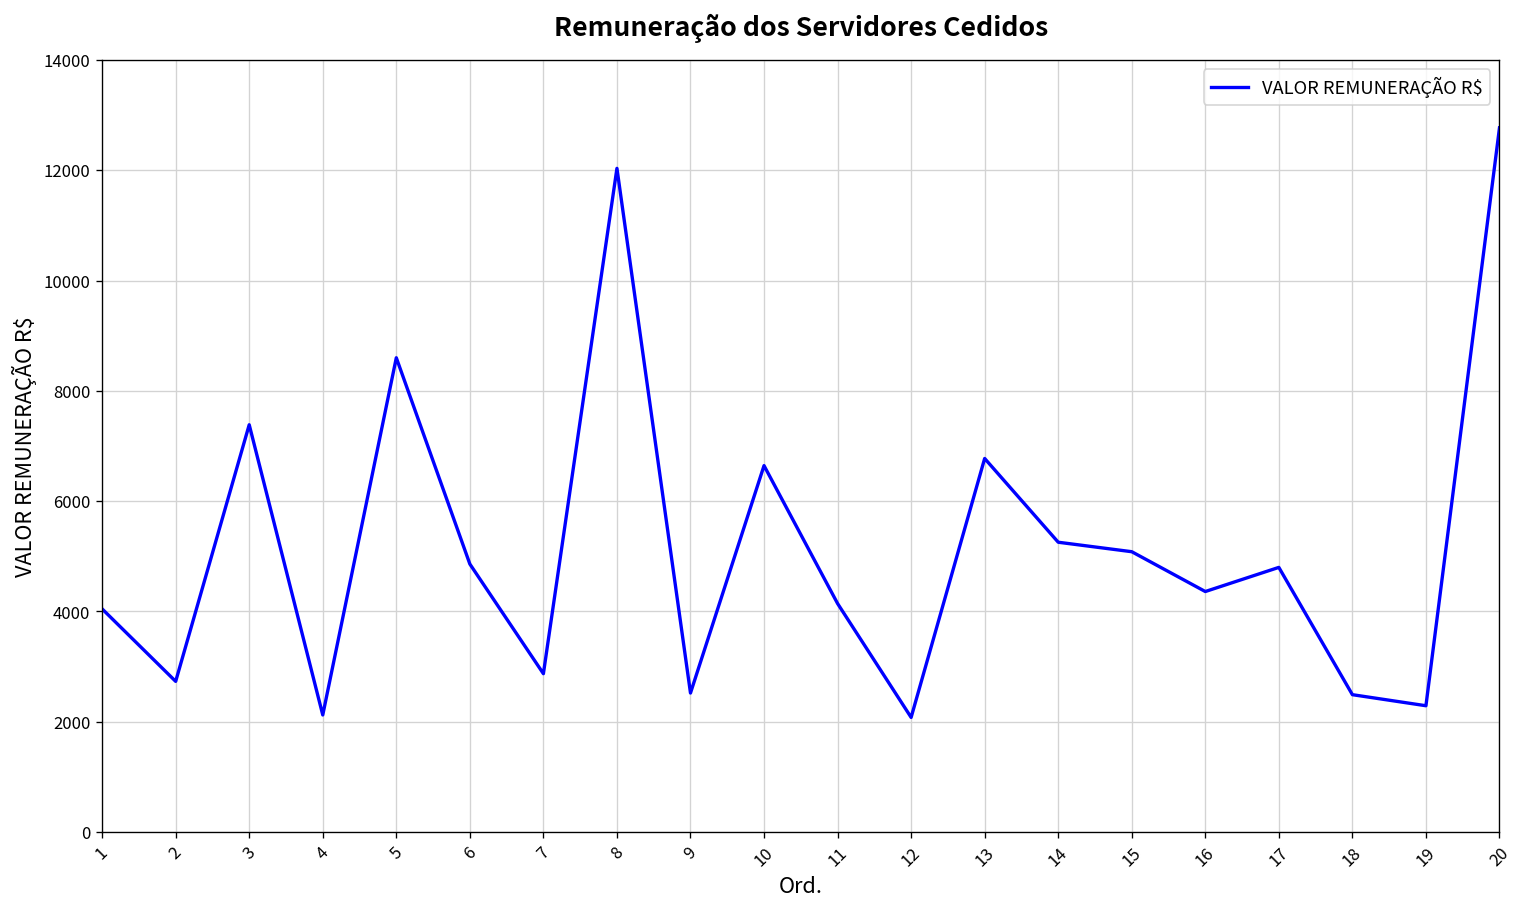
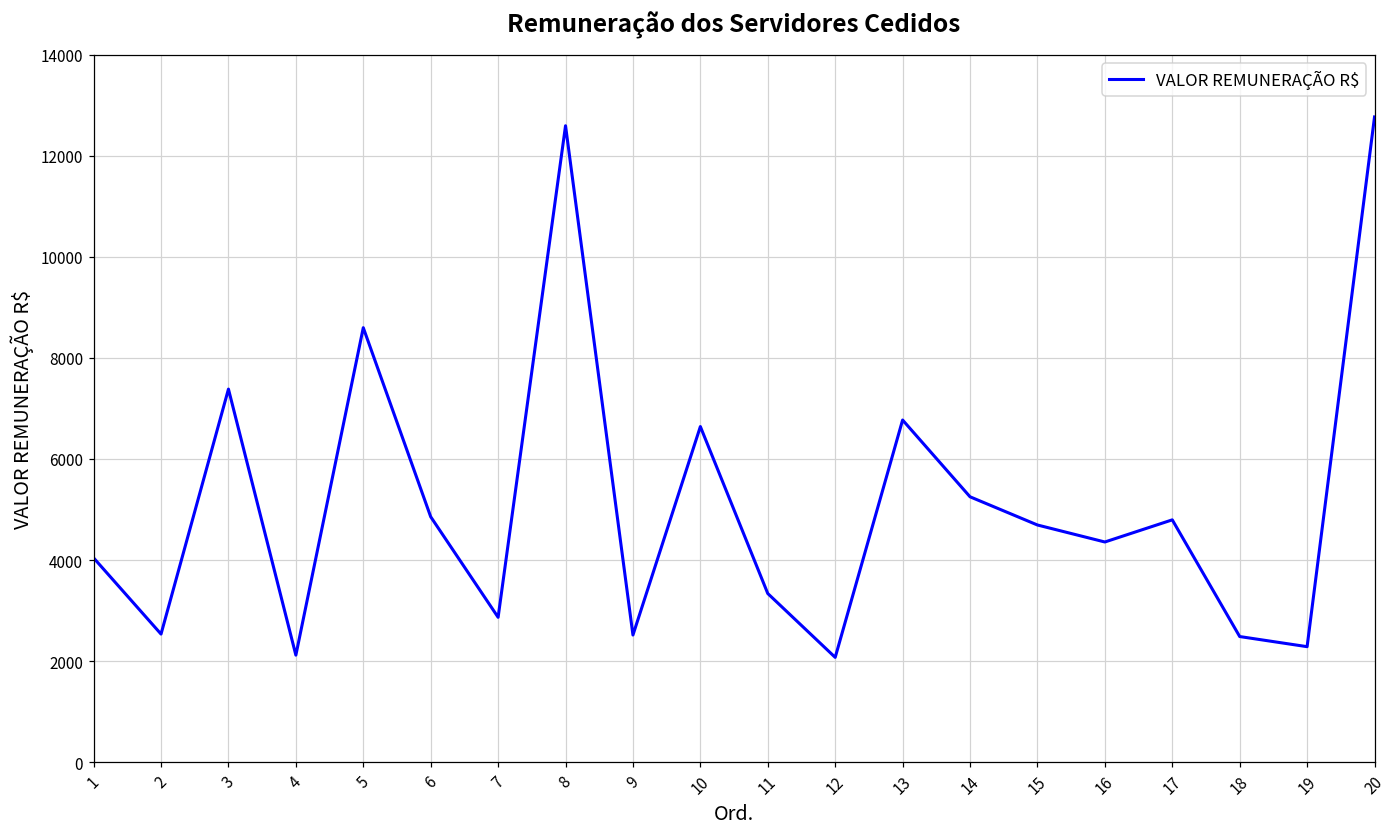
  {
    "1": 4000,
-   "2": 2700,
+   "2": 2500,
    "3": 7400,
    "4": 2100,
    "5": 8600,
    "6": 4900,
    "7": 2900,
-   "8": 12000,
+   "8": 12600,
    "9": 2500,
    "10": 6600,
-   "11": 4100,
+   "11": 3300,
    "12": 2100,
    "13": 6800,
    "14": 5300,
-   "15": 5100,
+   "15": 4700,
    "16": 4400,
    "17": 4800,
    "18": 2500,
    "19": 2300,
    "20": 12800
  }
